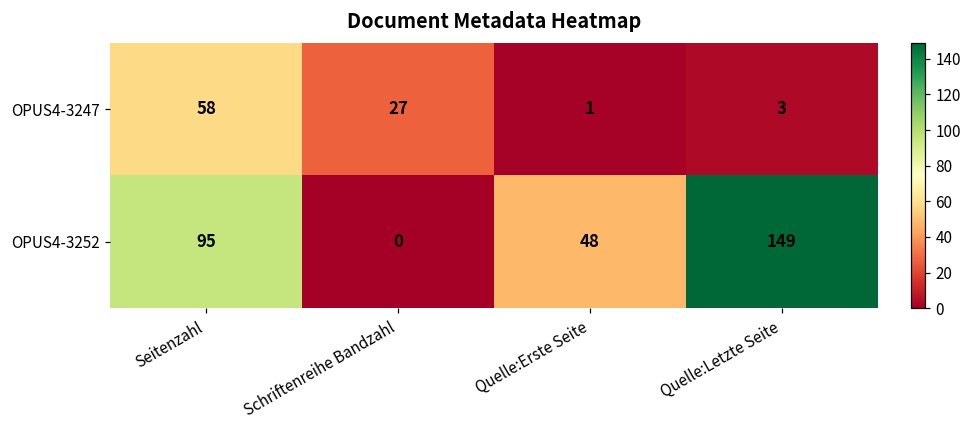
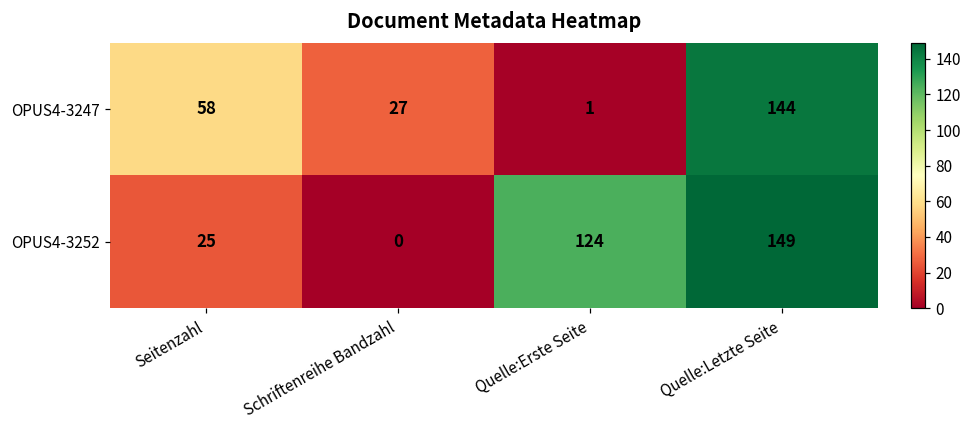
  {
    "OPUS4-3247": {
      "Seitenzahl": 58,
      "Schriftenreihe Bandzahl": 27,
      "Quelle:Erste Seite": 1,
-     "Quelle:Letzte Seite": 3
+     "Quelle:Letzte Seite": 144
    },
    "OPUS4-3252": {
-     "Seitenzahl": 95,
+     "Seitenzahl": 25,
      "Schriftenreihe Bandzahl": 0,
-     "Quelle:Erste Seite": 48,
+     "Quelle:Erste Seite": 124,
      "Quelle:Letzte Seite": 149
    }
  }
